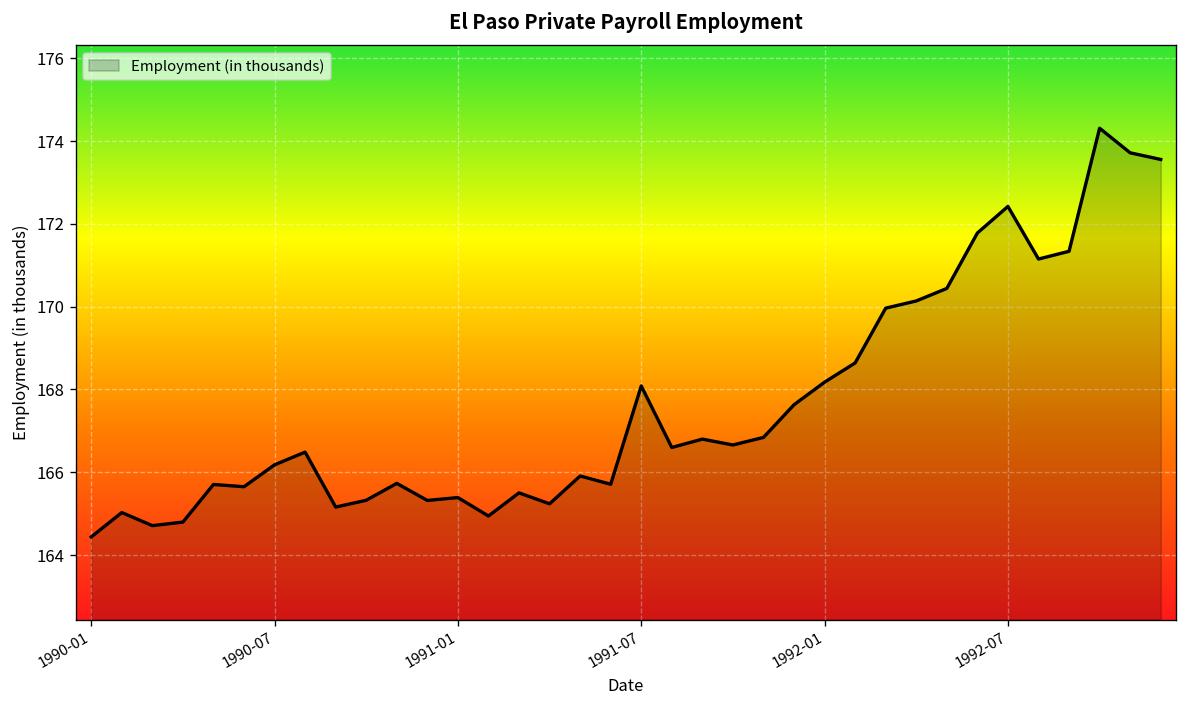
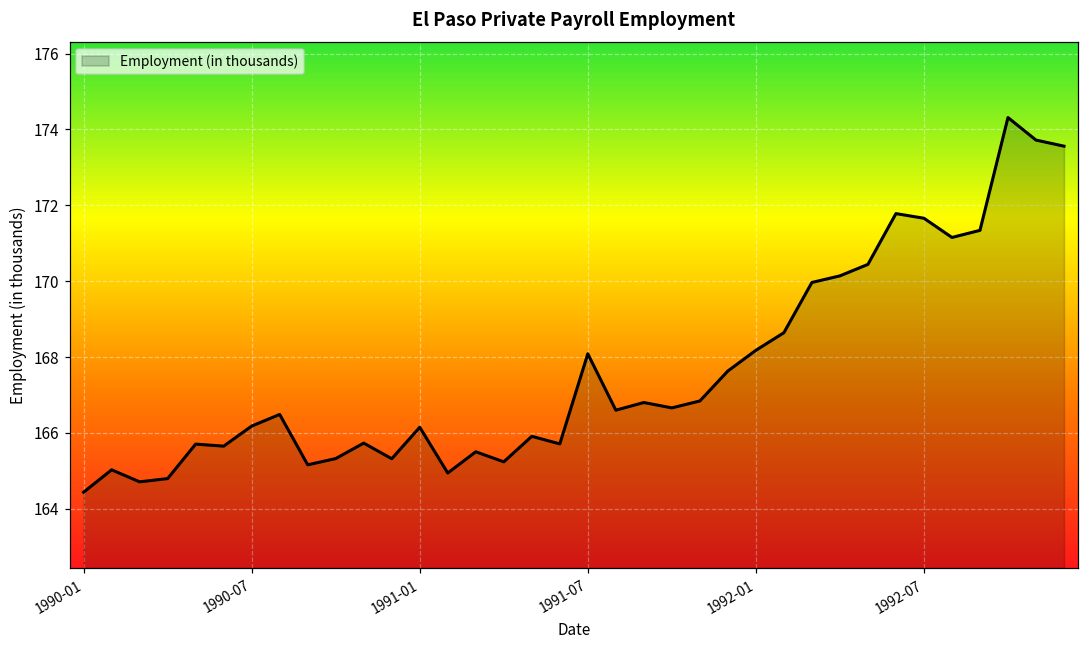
  {
    "1990-01": 164.4,
    "1990-07": 166.2,
-   "1991-01": 165.4,
+   "1991-01": 166.1,
    "1991-07": 168.1,
    "1992-01": 168.2,
-   "1992-07": 172.4
+   "1992-07": 171.7
  }
